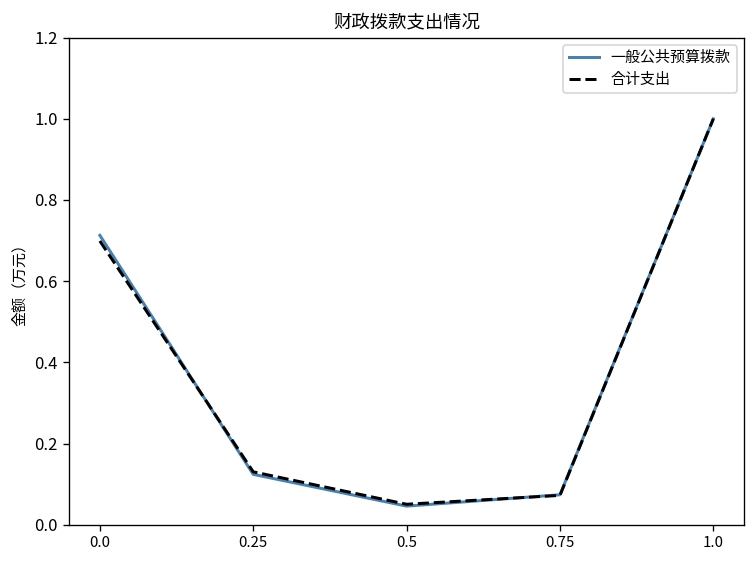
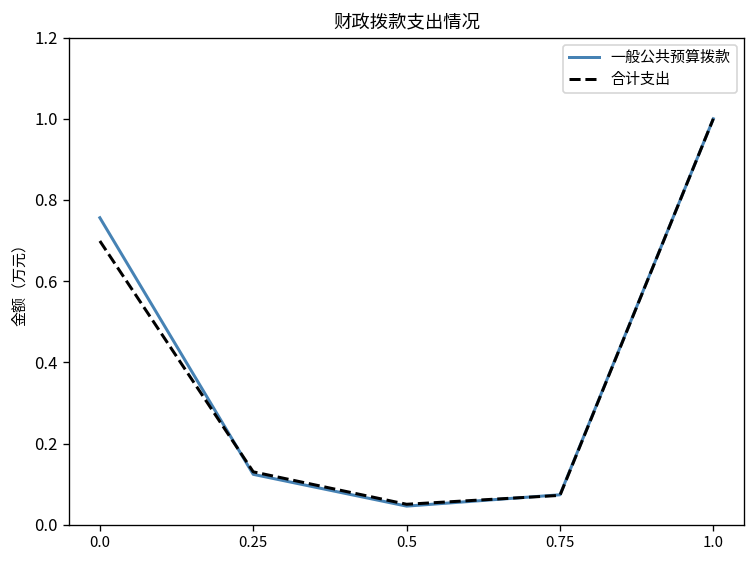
  {
    "一般公共预算拨款": {
-     "0.0": 0.71
+     "0.0": 0.76
    },
    "合计支出": {
      "0.0": 0.70
    }
  }
